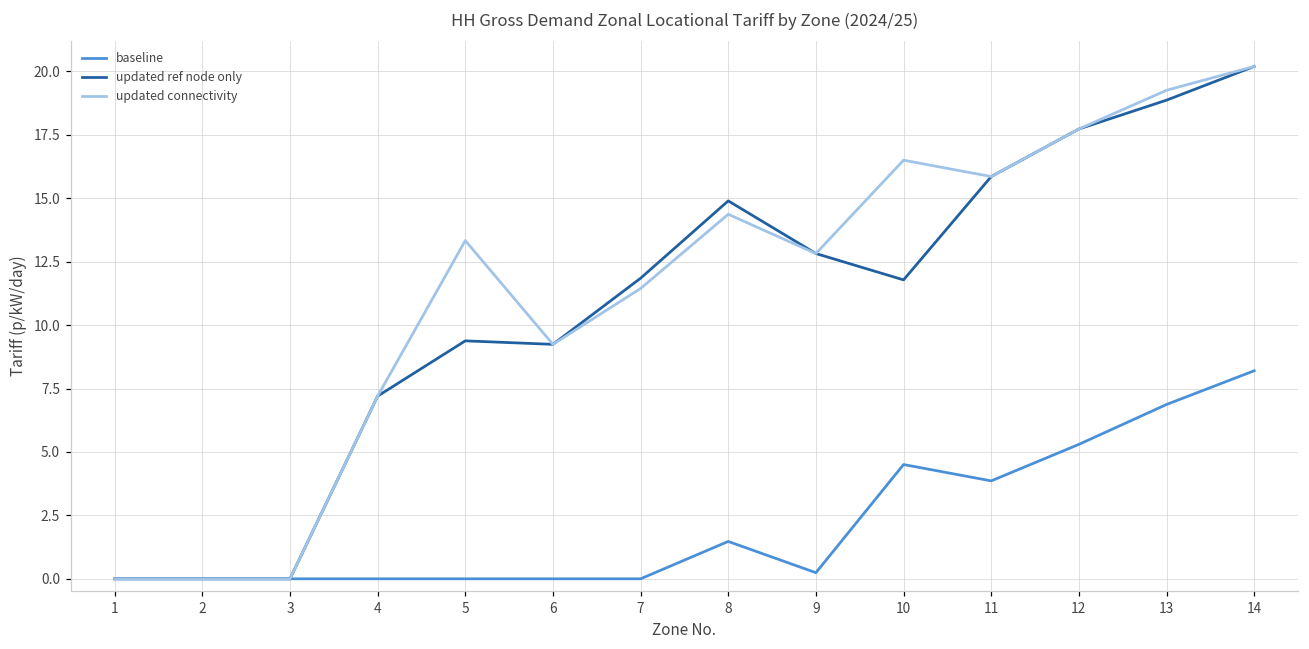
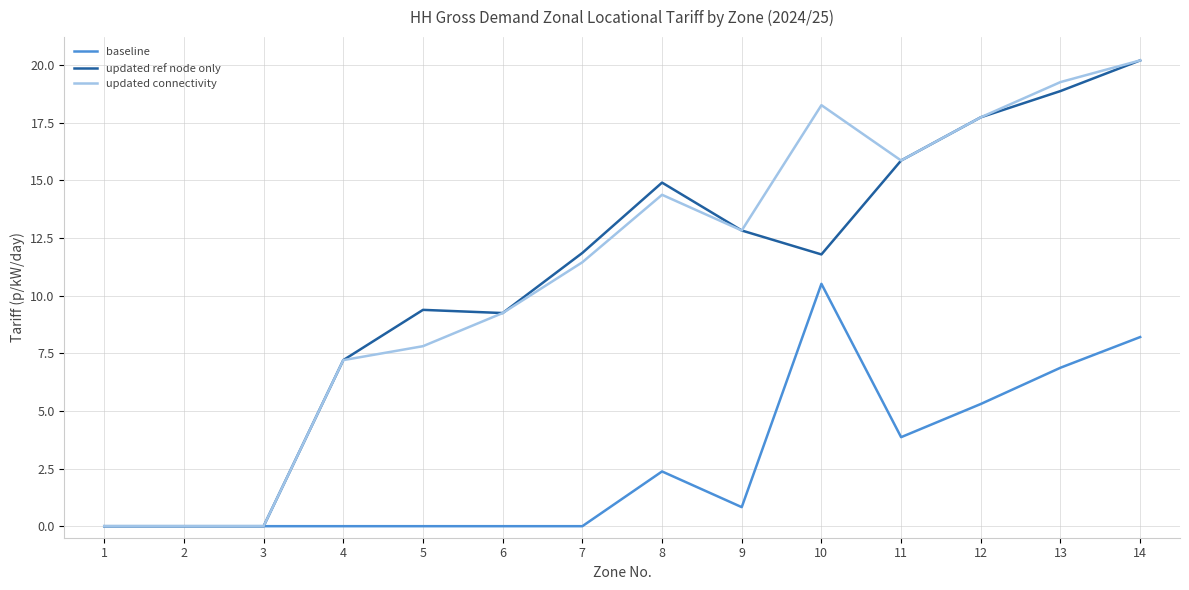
  {
    "baseline": {
      "4": 0.0,
      "5": 0.0,
      "6": 0.0,
      "7": 0.0,
-     "8": 1.5,
-     "9": 0.2,
-     "10": 4.5,
+     "8": 2.4,
+     "9": 0.8,
+     "10": 10.5,
      "11": 3.9,
      "12": 5.3,
      "13": 6.9,
      "14": 8.2
    },
    "updated ref node only": {
      "5": 9.4,
      "7": 11.8,
      "8": 14.9,
      "10": 11.8,
      "13": 18.9
    },
    "updated connectivity": {
-     "5": 13.3,
+     "5": 7.8,
      "7": 11.4,
      "8": 14.4,
-     "10": 16.5,
+     "10": 18.3,
      "13": 19.3
    }
  }
